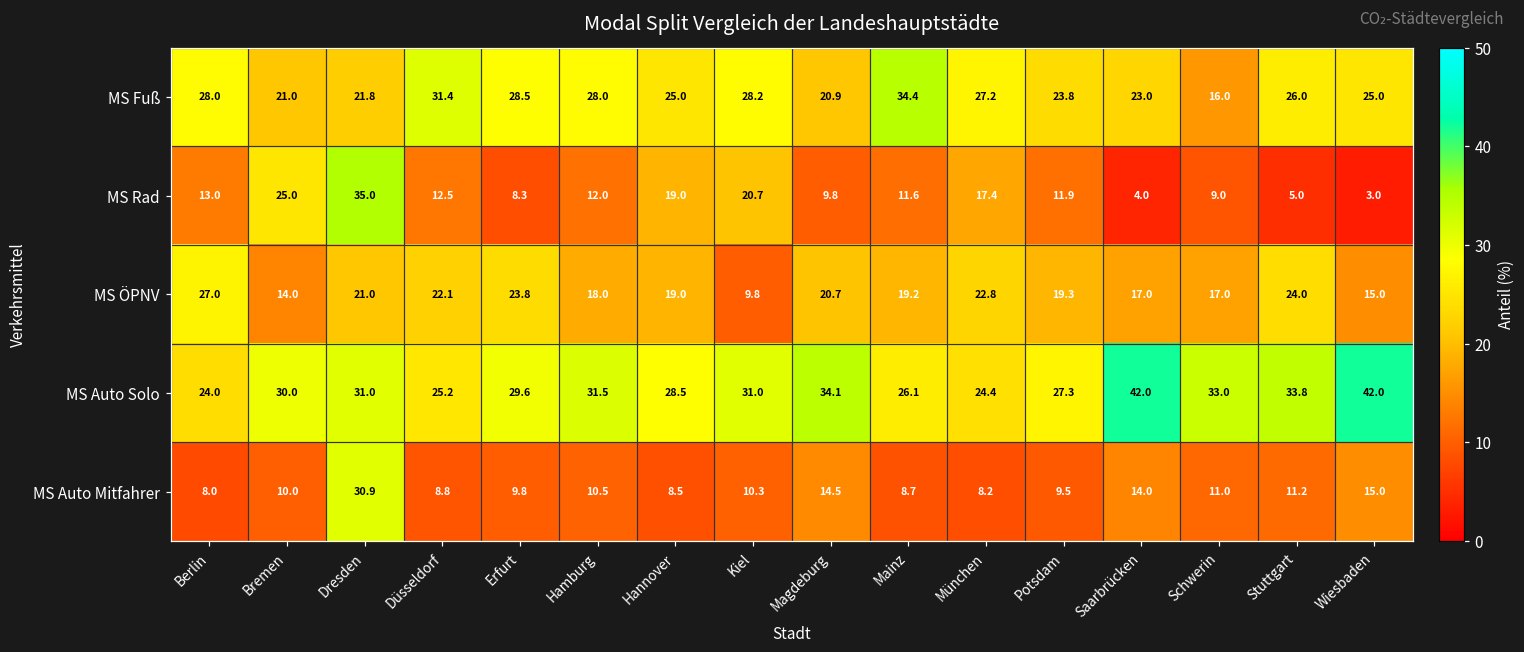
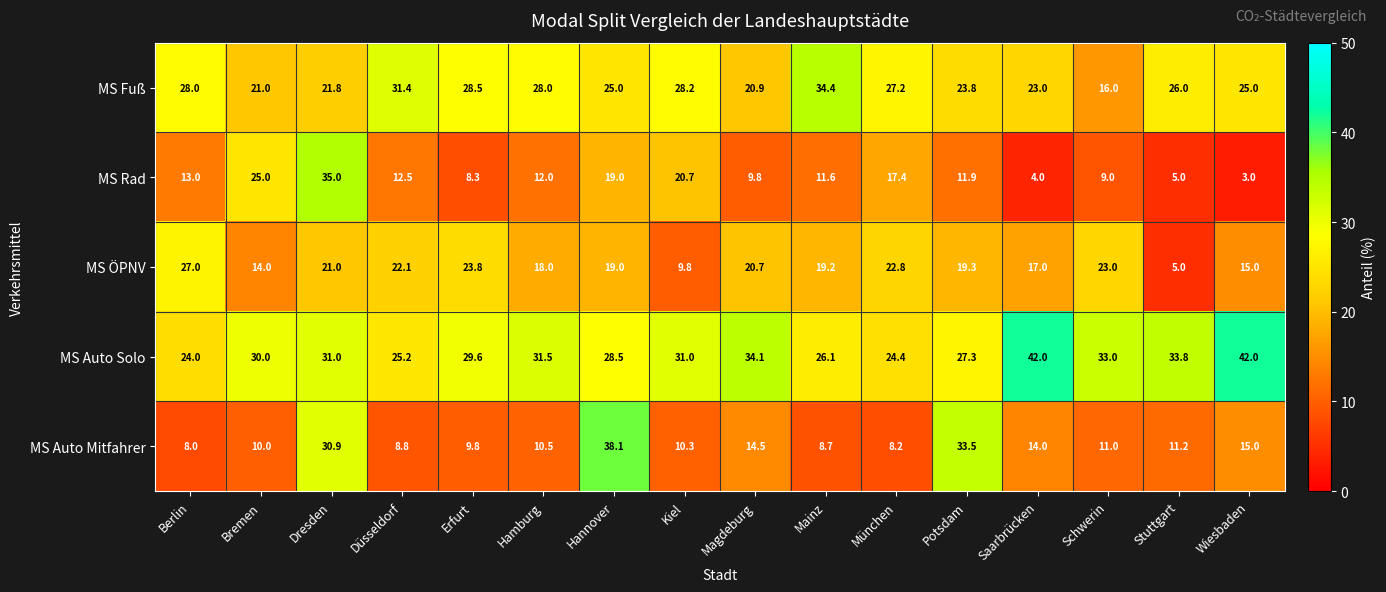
  {
    "MS Fuß": {
      "Berlin": 28.0,
      "Bremen": 21.0,
      "Dresden": 21.8,
      "Düsseldorf": 31.4,
      "Erfurt": 28.5,
      "Hamburg": 28.0,
      "Hannover": 25.0,
      "Kiel": 28.2,
      "Magdeburg": 20.9,
      "Mainz": 34.4,
      "München": 27.2,
      "Potsdam": 23.8,
      "Saarbrücken": 23.0,
      "Schwerin": 16.0,
      "Stuttgart": 26.0,
      "Wiesbaden": 25.0
    },
    "MS Rad": {
      "Berlin": 13.0,
      "Bremen": 25.0,
      "Dresden": 35.0,
      "Düsseldorf": 12.5,
      "Erfurt": 8.3,
      "Hamburg": 12.0,
      "Hannover": 19.0,
      "Kiel": 20.7,
      "Magdeburg": 9.8,
      "Mainz": 11.6,
      "München": 17.4,
      "Potsdam": 11.9,
      "Saarbrücken": 4.0,
      "Schwerin": 9.0,
      "Stuttgart": 5.0,
      "Wiesbaden": 3.0
    },
    "MS ÖPNV": {
      "Berlin": 27.0,
      "Bremen": 14.0,
      "Dresden": 21.0,
      "Düsseldorf": 22.1,
      "Erfurt": 23.8,
      "Hamburg": 18.0,
      "Hannover": 19.0,
      "Kiel": 9.8,
      "Magdeburg": 20.7,
      "Mainz": 19.2,
      "München": 22.8,
      "Potsdam": 19.3,
      "Saarbrücken": 17.0,
-     "Schwerin": 17.0,
-     "Stuttgart": 24.0,
+     "Schwerin": 23.0,
+     "Stuttgart": 5.0,
      "Wiesbaden": 15.0
    },
    "MS Auto Solo": {
      "Berlin": 24.0,
      "Bremen": 30.0,
      "Dresden": 31.0,
      "Düsseldorf": 25.2,
      "Erfurt": 29.6,
      "Hamburg": 31.5,
      "Hannover": 28.5,
      "Kiel": 31.0,
      "Magdeburg": 34.1,
      "Mainz": 26.1,
      "München": 24.4,
      "Potsdam": 27.3,
      "Saarbrücken": 42.0,
      "Schwerin": 33.0,
      "Stuttgart": 33.8,
      "Wiesbaden": 42.0
    },
    "MS Auto Mitfahrer": {
      "Berlin": 8.0,
      "Bremen": 10.0,
      "Dresden": 30.9,
      "Düsseldorf": 8.8,
      "Erfurt": 9.8,
      "Hamburg": 10.5,
-     "Hannover": 8.5,
+     "Hannover": 38.1,
      "Kiel": 10.3,
      "Magdeburg": 14.5,
      "Mainz": 8.7,
      "München": 8.2,
-     "Potsdam": 9.5,
+     "Potsdam": 33.5,
      "Saarbrücken": 14.0,
      "Schwerin": 11.0,
      "Stuttgart": 11.2,
      "Wiesbaden": 15.0
    }
  }
